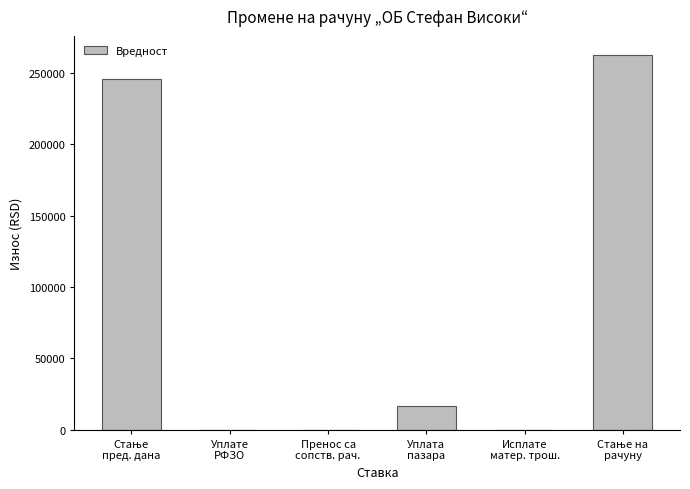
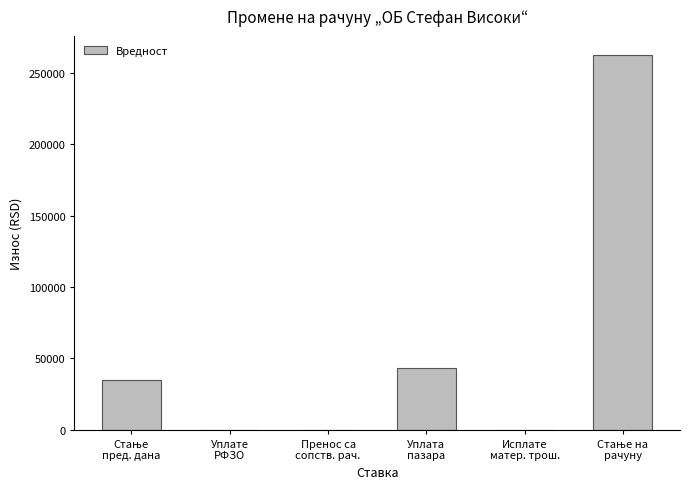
  {
-   "Стање пред. дана": 246000,
+   "Стање пред. дана": 35000,
    "Уплате РФЗО": 0,
    "Пренос са сопств. рач.": 0,
-   "Уплата пазара": 17000,
+   "Уплата пазара": 43000,
    "Исплате матер. трош.": 0,
    "Стање на рачуну": 263000
  }
